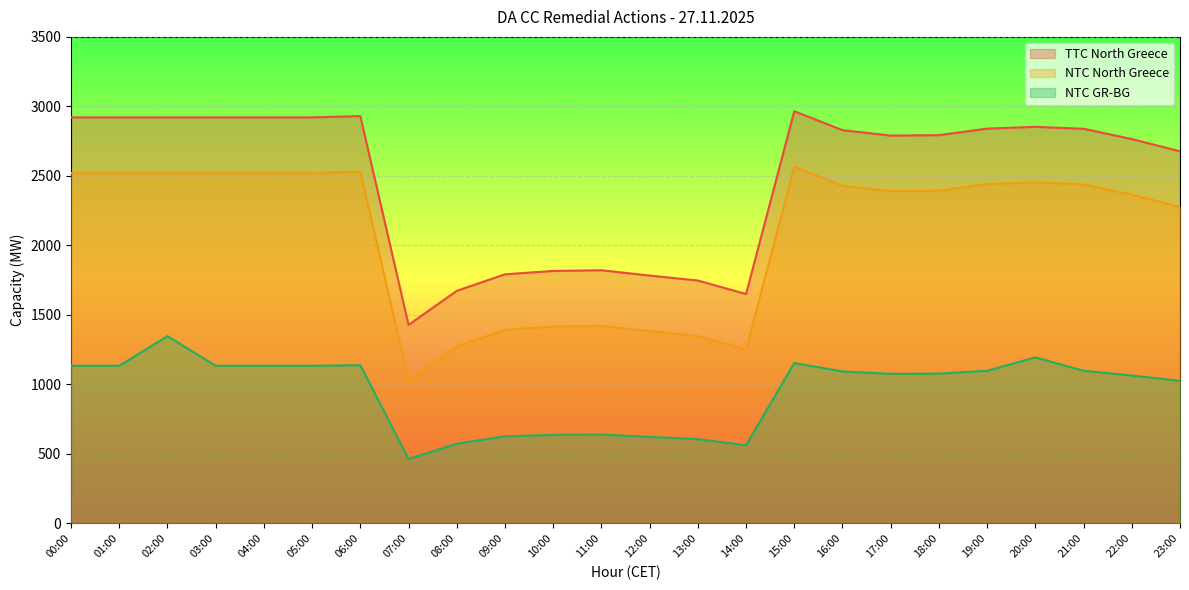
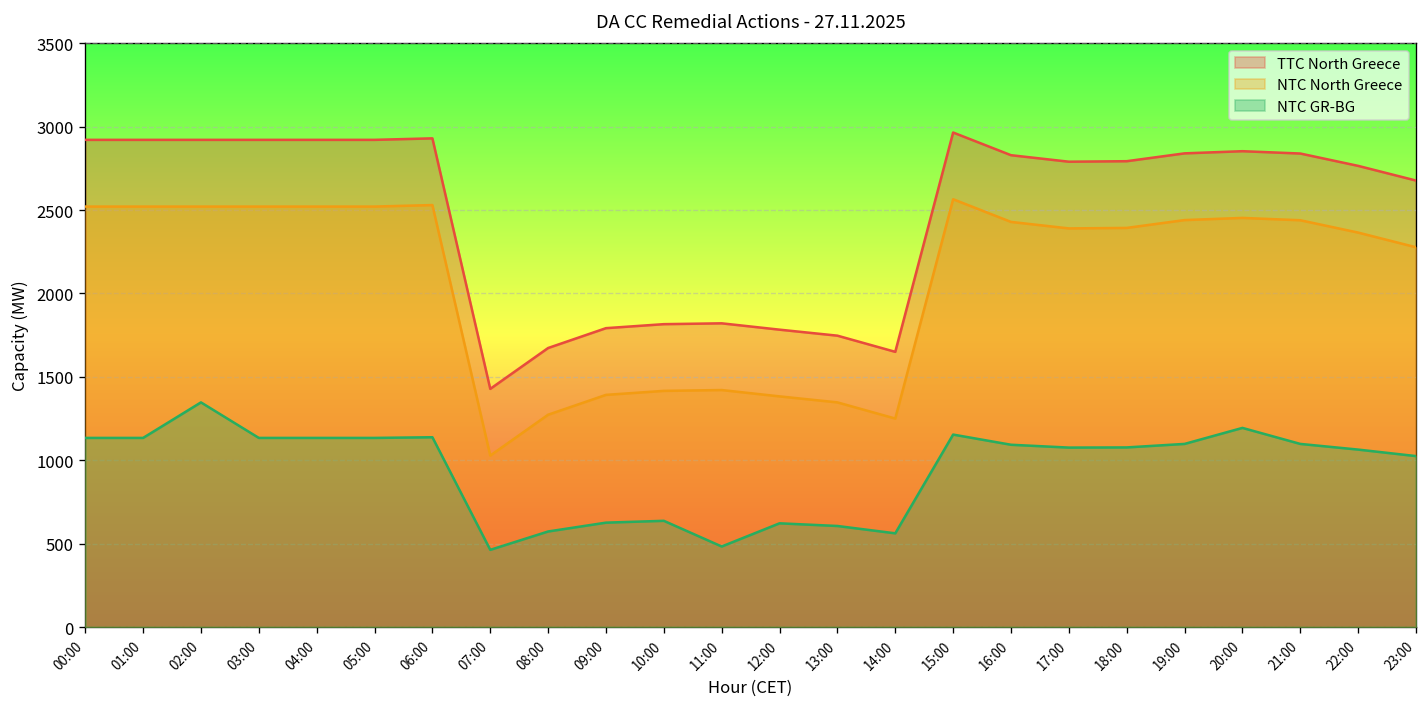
  {
    "NTC GR-BG": {
      "00:00": 1130,
      "01:00": 1130,
      "02:00": 1350,
      "03:00": 1130,
      "04:00": 1130,
      "05:00": 1130,
      "06:00": 1140,
      "07:00": 460,
      "08:00": 570,
      "09:00": 630,
      "10:00": 640,
-     "11:00": 640,
+     "11:00": 480,
      "12:00": 620,
      "13:00": 610,
      "14:00": 560,
      "15:00": 1150,
      "16:00": 1090,
      "17:00": 1080,
      "18:00": 1080,
      "19:00": 1100,
      "20:00": 1190,
      "21:00": 1100,
      "22:00": 1060,
      "23:00": 1030
    }
  }
